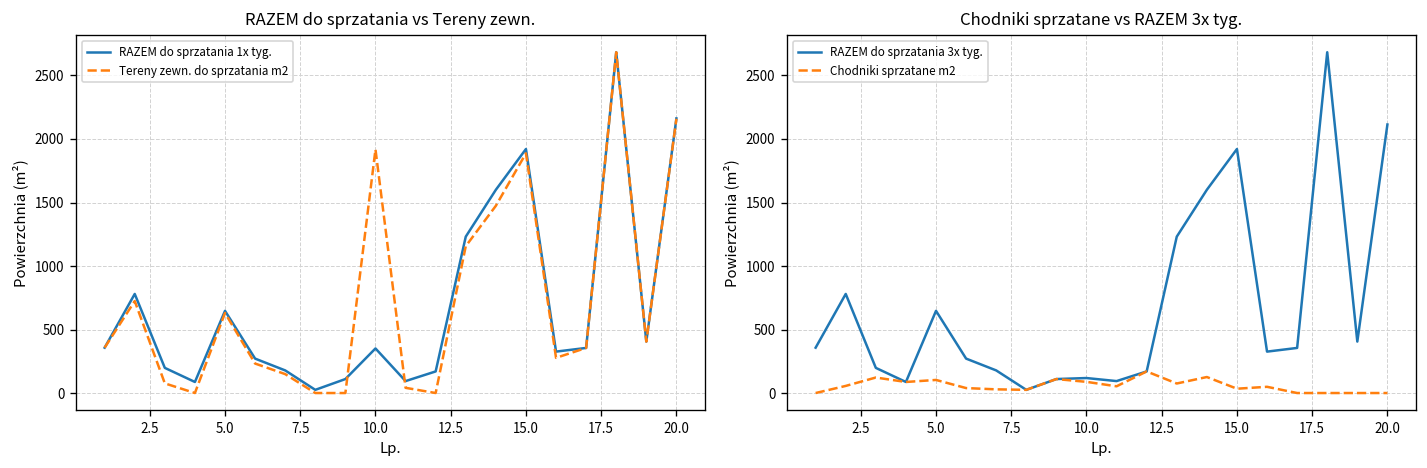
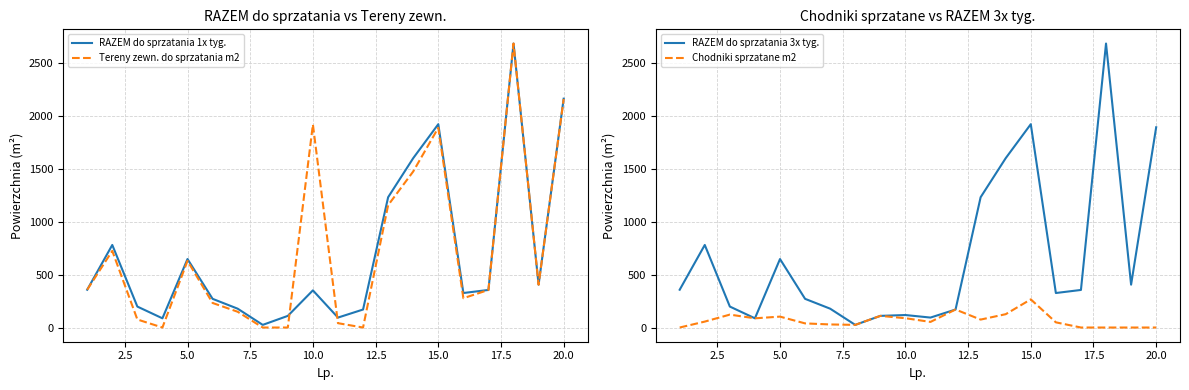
  {
    "RAZEM do sprzatania vs Tereny zewn.": {
      "RAZEM do sprzatania 1x tyg.": {
        "10.0": 350,
        "15.0": 1920
      },
      "Tereny zewn. do sprzatania m2": {
        "10.0": 1920,
        "15.0": 1890
      }
    },
    "Chodniki sprzatane vs RAZEM 3x tyg.": {
      "RAZEM do sprzatania 3x tyg.": {
        "5.0": 650,
        "10.0": 120,
        "15.0": 1920,
-       "20.0": 2110
+       "20.0": 1890
      },
      "Chodniki sprzatane m2": {
        "5.0": 100,
        "10.0": 90,
-       "15.0": 30,
+       "15.0": 270,
        "20.0": 0
      }
    }
  }
